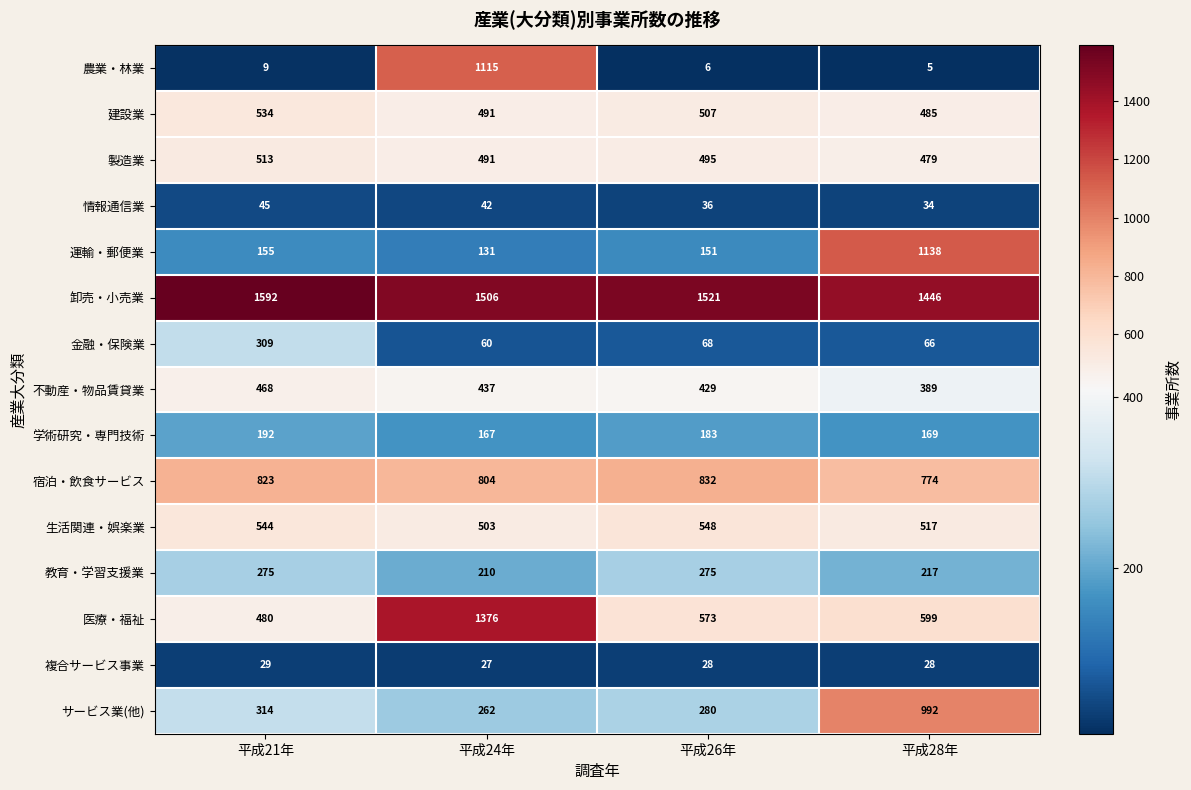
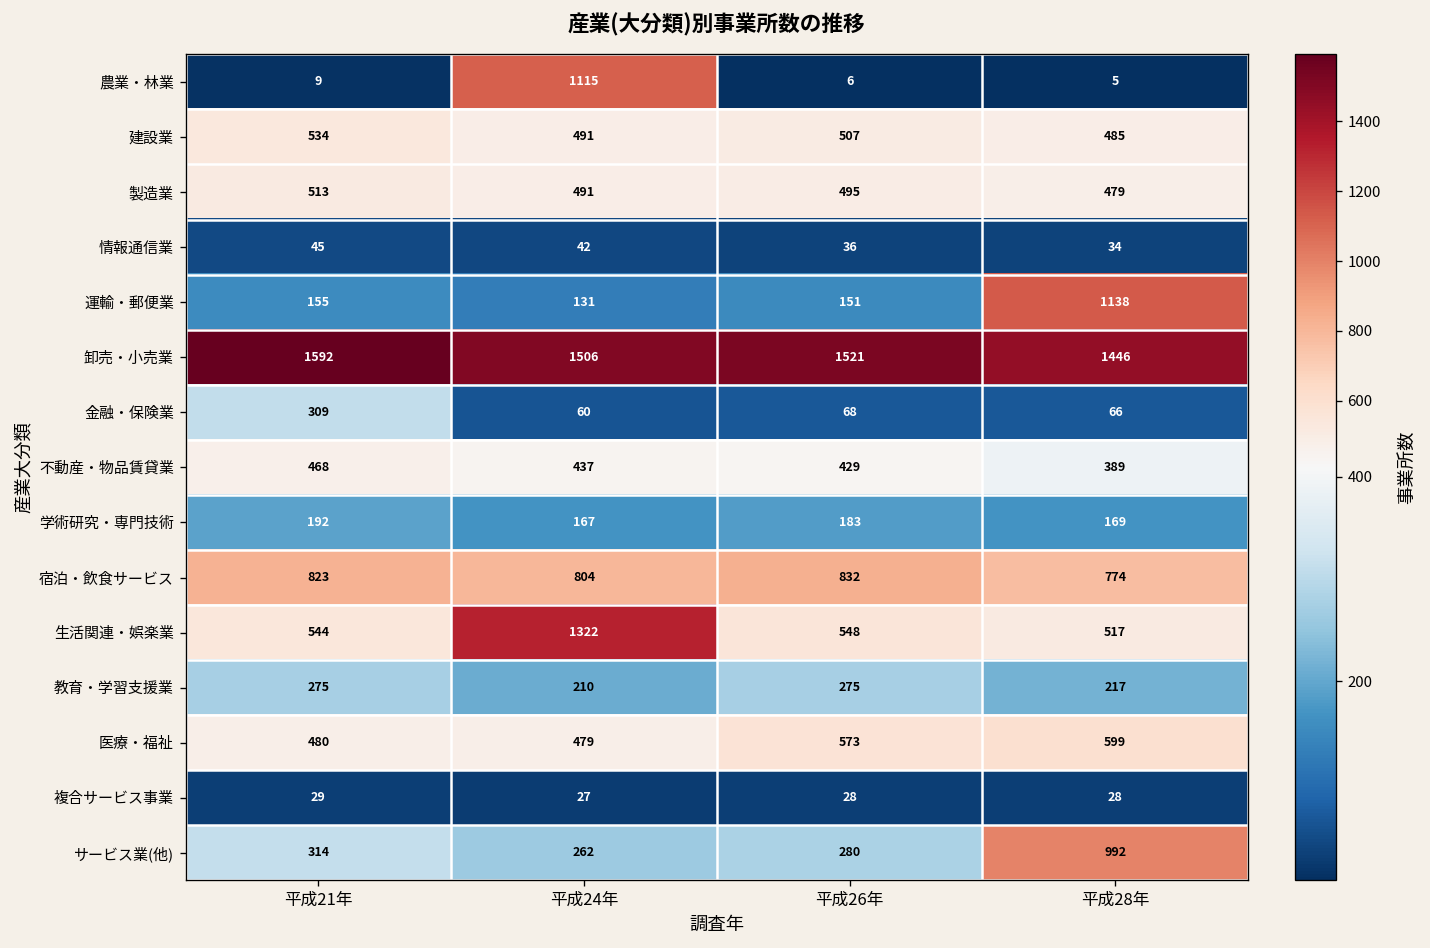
  {
    "農業・林業": {
      "平成21年": 9,
      "平成24年": 1115,
      "平成26年": 6,
      "平成28年": 5
    },
    "建設業": {
      "平成21年": 534,
      "平成24年": 491,
      "平成26年": 507,
      "平成28年": 485
    },
    "製造業": {
      "平成21年": 513,
      "平成24年": 491,
      "平成26年": 495,
      "平成28年": 479
    },
    "情報通信業": {
      "平成21年": 45,
      "平成24年": 42,
      "平成26年": 36,
      "平成28年": 34
    },
    "運輸・郵便業": {
      "平成21年": 155,
      "平成24年": 131,
      "平成26年": 151,
      "平成28年": 1138
    },
    "卸売・小売業": {
      "平成21年": 1592,
      "平成24年": 1506,
      "平成26年": 1521,
      "平成28年": 1446
    },
    "金融・保険業": {
      "平成21年": 309,
      "平成24年": 60,
      "平成26年": 68,
      "平成28年": 66
    },
    "不動産・物品賃貸業": {
      "平成21年": 468,
      "平成24年": 437,
      "平成26年": 429,
      "平成28年": 389
    },
    "学術研究・専門技術": {
      "平成21年": 192,
      "平成24年": 167,
      "平成26年": 183,
      "平成28年": 169
    },
    "宿泊・飲食サービス": {
      "平成21年": 823,
      "平成24年": 804,
      "平成26年": 832,
      "平成28年": 774
    },
    "生活関連・娯楽業": {
      "平成21年": 544,
-     "平成24年": 503,
+     "平成24年": 1322,
      "平成26年": 548,
      "平成28年": 517
    },
    "教育・学習支援業": {
      "平成21年": 275,
      "平成24年": 210,
      "平成26年": 275,
      "平成28年": 217
    },
    "医療・福祉": {
      "平成21年": 480,
-     "平成24年": 1376,
+     "平成24年": 479,
      "平成26年": 573,
      "平成28年": 599
    },
    "複合サービス事業": {
      "平成21年": 29,
      "平成24年": 27,
      "平成26年": 28,
      "平成28年": 28
    },
    "サービス業(他)": {
      "平成21年": 314,
      "平成24年": 262,
      "平成26年": 280,
      "平成28年": 992
    }
  }
